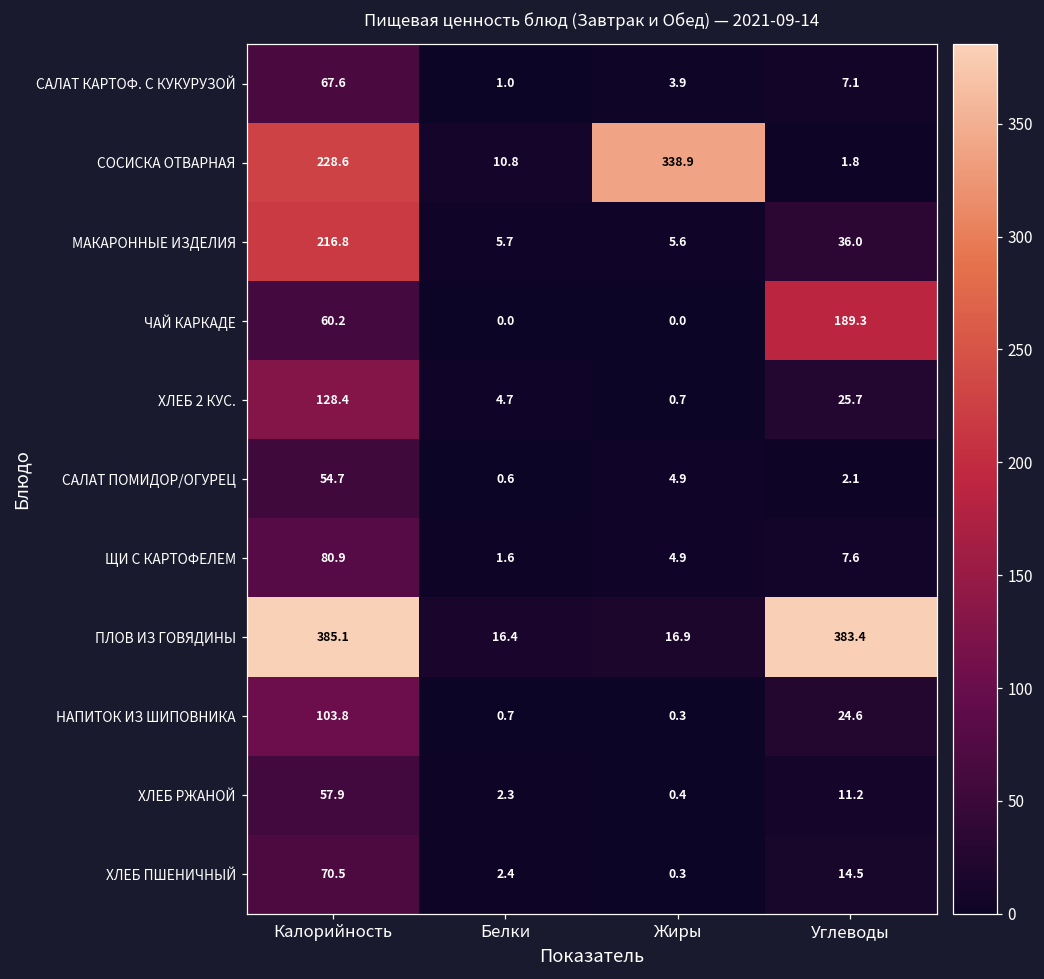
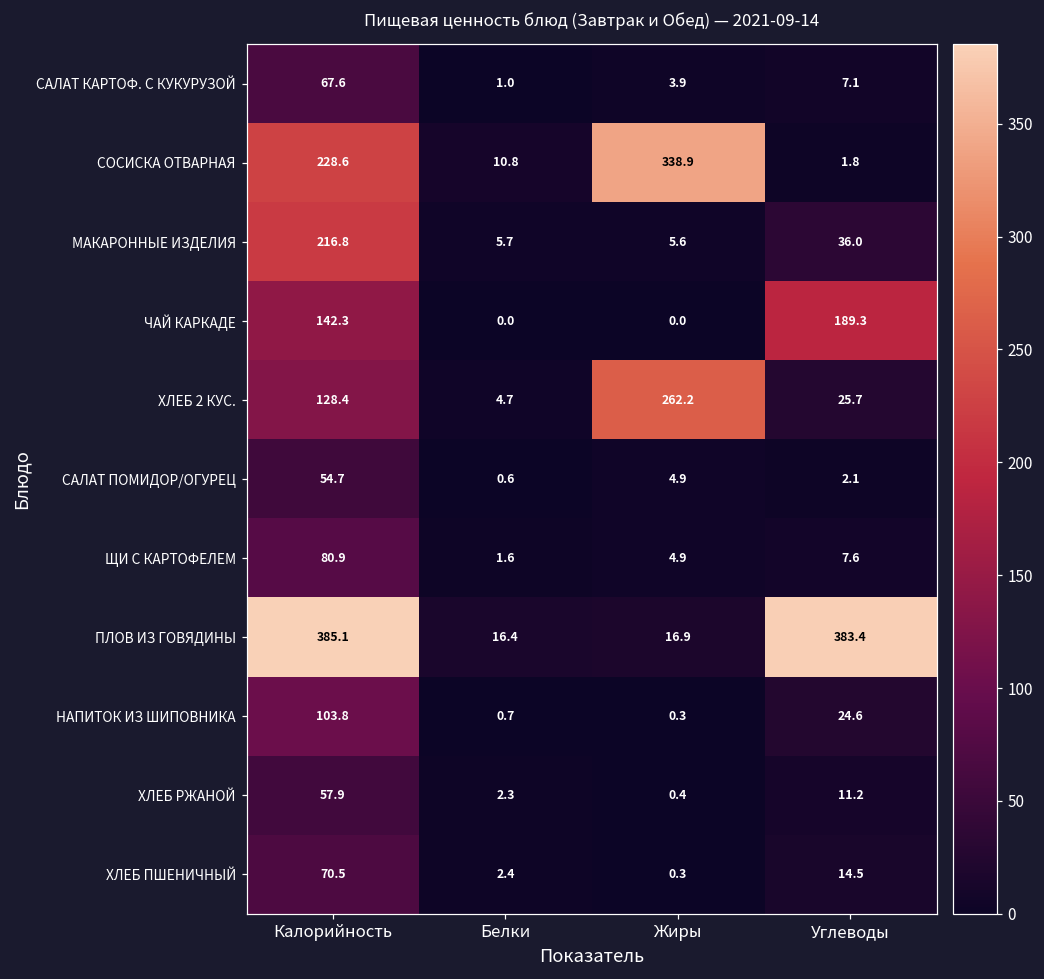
  {
    "САЛАТ КАРТОФ. С КУКУРУЗОЙ": {
      "Калорийность": 67.6,
      "Белки": 1.0,
      "Жиры": 3.9,
      "Углеводы": 7.1
    },
    "СОСИСКА ОТВАРНАЯ": {
      "Калорийность": 228.6,
      "Белки": 10.8,
      "Жиры": 338.9,
      "Углеводы": 1.8
    },
    "МАКАРОННЫЕ ИЗДЕЛИЯ": {
      "Калорийность": 216.8,
      "Белки": 5.7,
      "Жиры": 5.6,
      "Углеводы": 36.0
    },
    "ЧАЙ КАРКАДЕ": {
-     "Калорийность": 60.2,
+     "Калорийность": 142.3,
      "Белки": 0.0,
      "Жиры": 0.0,
      "Углеводы": 189.3
    },
    "ХЛЕБ 2 КУС.": {
      "Калорийность": 128.4,
      "Белки": 4.7,
-     "Жиры": 0.7,
+     "Жиры": 262.2,
      "Углеводы": 25.7
    },
    "САЛАТ ПОМИДОР/ОГУРЕЦ": {
      "Калорийность": 54.7,
      "Белки": 0.6,
      "Жиры": 4.9,
      "Углеводы": 2.1
    },
    "ЩИ С КАРТОФЕЛЕМ": {
      "Калорийность": 80.9,
      "Белки": 1.6,
      "Жиры": 4.9,
      "Углеводы": 7.6
    },
    "ПЛОВ ИЗ ГОВЯДИНЫ": {
      "Калорийность": 385.1,
      "Белки": 16.4,
      "Жиры": 16.9,
      "Углеводы": 383.4
    },
    "НАПИТОК ИЗ ШИПОВНИКА": {
      "Калорийность": 103.8,
      "Белки": 0.7,
      "Жиры": 0.3,
      "Углеводы": 24.6
    },
    "ХЛЕБ РЖАНОЙ": {
      "Калорийность": 57.9,
      "Белки": 2.3,
      "Жиры": 0.4,
      "Углеводы": 11.2
    },
    "ХЛЕБ ПШЕНИЧНЫЙ": {
      "Калорийность": 70.5,
      "Белки": 2.4,
      "Жиры": 0.3,
      "Углеводы": 14.5
    }
  }
